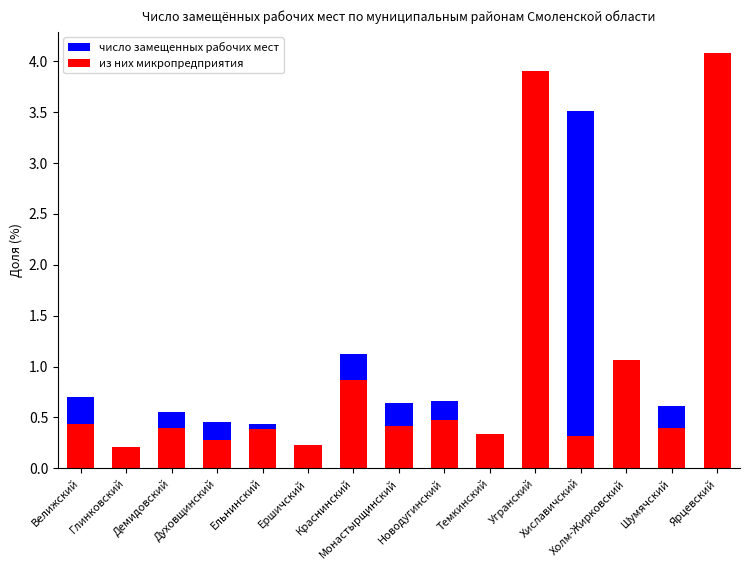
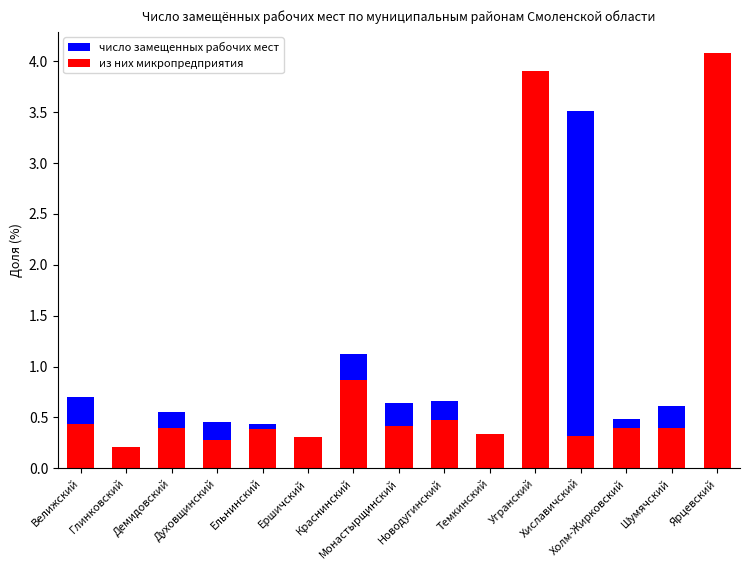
  {
    "число замещенных рабочих мест": {
      "Велижский": 0.70,
      "Демидовский": 0.55,
      "Духовщинский": 0.46,
      "Ельнинский": 0.43,
      "Краснинский": 1.13,
      "Монастырщинский": 0.64,
      "Новодугинский": 0.67,
      "Хиславичский": 3.51,
      "Шумячский": 0.61
    },
    "из них микропредприятия": {
      "Глинковский": 0.21,
-     "Ершичский": 0.23,
+     "Ершичский": 0.31,
      "Темкинский": 0.34,
      "Угранский": 3.91,
-     "Холм-Жирковский": 1.06,
+     "Холм-Жирковский": 0.40,
      "Ярцевский": 4.09
    }
  }
